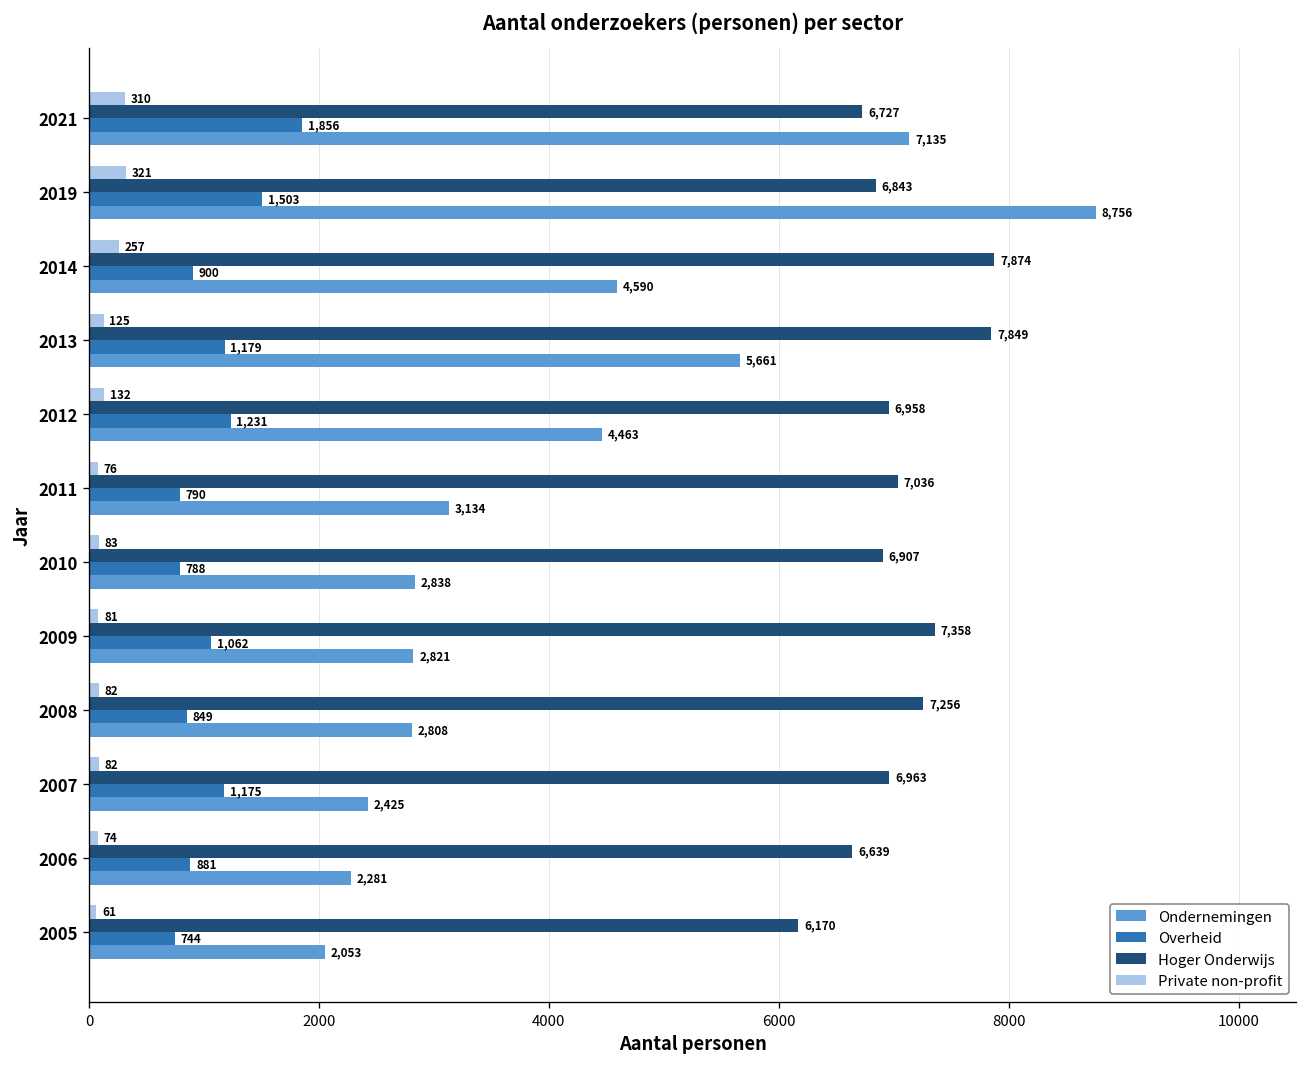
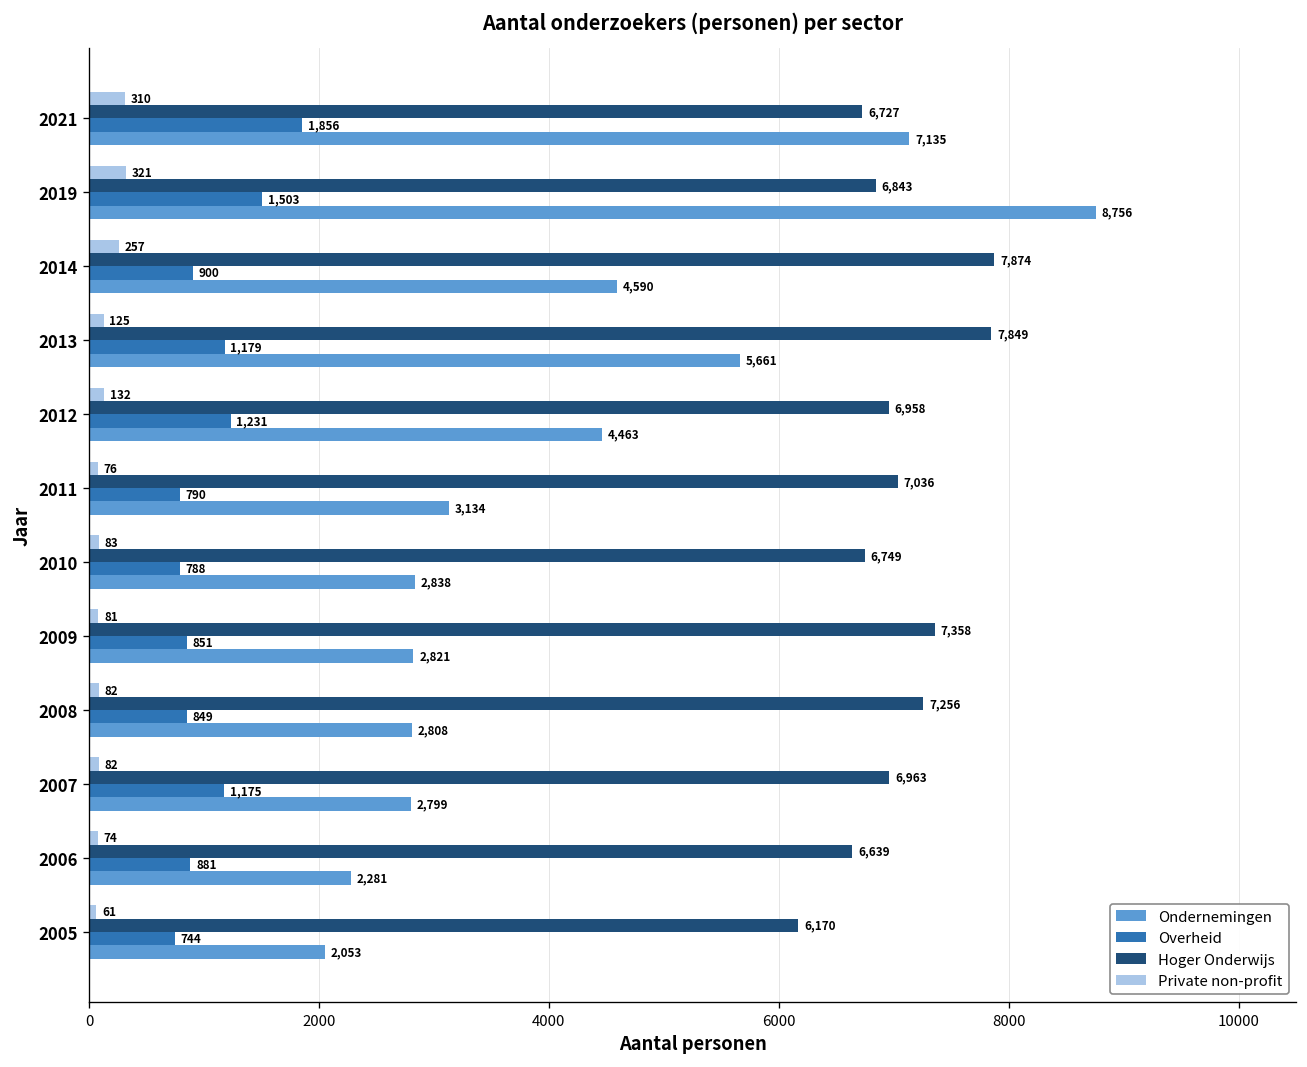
  {
    "Ondernemingen": {
      "2021": "7,135",
      "2019": "8,756",
      "2014": "4,590",
      "2013": "5,661",
      "2012": "4,463",
      "2011": "3,134",
      "2010": "2,838",
      "2009": "2,821",
      "2008": "2,808",
-     "2007": "2,425",
+     "2007": "2,799",
      "2006": "2,281",
      "2005": "2,053"
    },
    "Overheid": {
      "2021": "1,856",
      "2019": "1,503",
      "2014": "900",
      "2013": "1,179",
      "2012": "1,231",
      "2011": "790",
      "2010": "788",
-     "2009": "1,062",
+     "2009": "851",
      "2008": "849",
      "2007": "1,175",
      "2006": "881",
      "2005": "744"
    },
    "Hoger Onderwijs": {
      "2021": "6,727",
      "2019": "6,843",
      "2014": "7,874",
      "2013": "7,849",
      "2012": "6,958",
      "2011": "7,036",
-     "2010": "6,907",
+     "2010": "6,749",
      "2009": "7,358",
      "2008": "7,256",
      "2007": "6,963",
      "2006": "6,639",
      "2005": "6,170"
    },
    "Private non-profit": {
      "2021": "310",
      "2019": "321",
      "2014": "257",
      "2013": "125",
      "2012": "132",
      "2011": "76",
      "2010": "83",
      "2009": "81",
      "2008": "82",
      "2007": "82",
      "2006": "74",
      "2005": "61"
    }
  }
